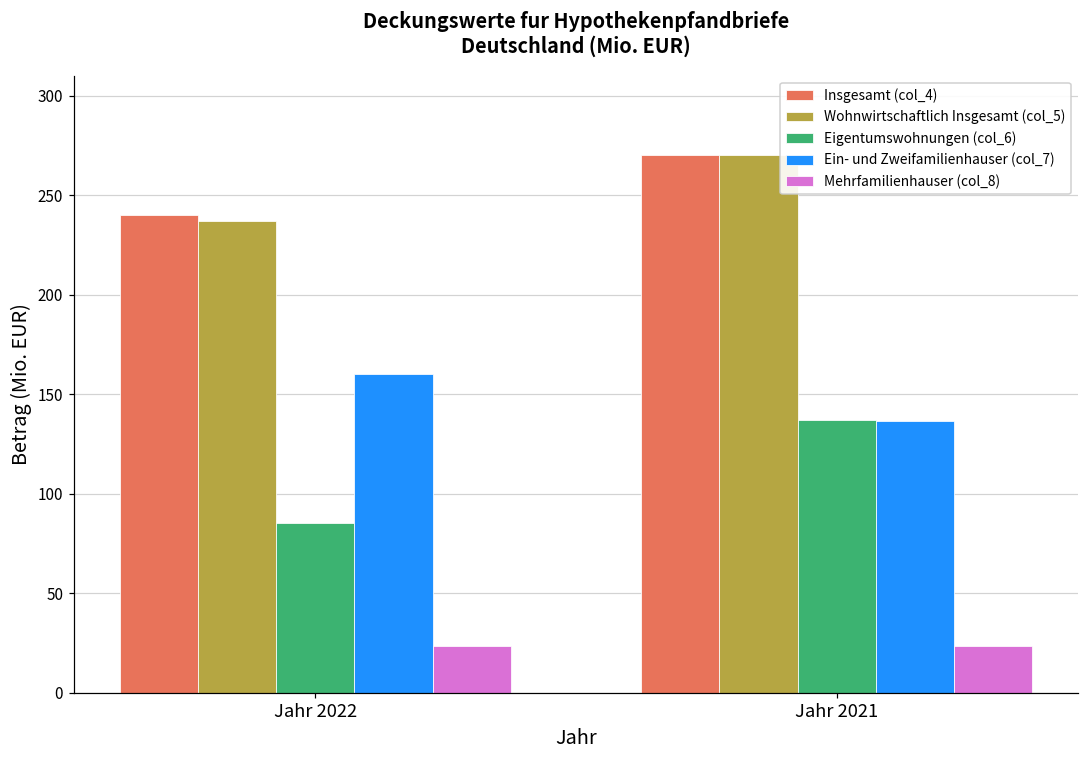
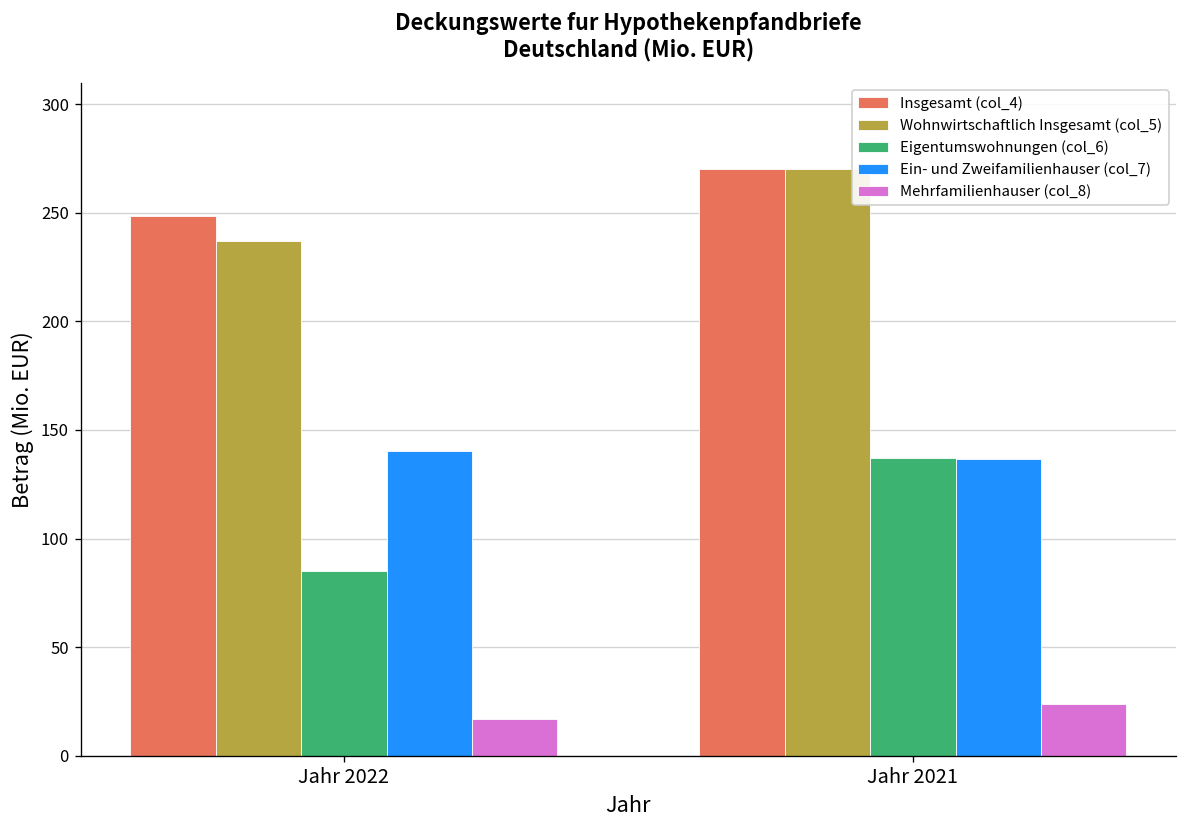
  {
    "Insgesamt (col_4)": {
-     "Jahr 2022": 240,
+     "Jahr 2022": 249,
      "Jahr 2021": 270
    },
    "Wohnwirtschaftlich Insgesamt (col_5)": {
      "Jahr 2022": 237,
      "Jahr 2021": 270
    },
    "Eigentumswohnungen (col_6)": {
      "Jahr 2022": 85,
      "Jahr 2021": 137
    },
    "Ein- und Zweifamilienhauser (col_7)": {
-     "Jahr 2022": 160,
+     "Jahr 2022": 140,
      "Jahr 2021": 137
    },
    "Mehrfamilienhauser (col_8)": {
-     "Jahr 2022": 23,
+     "Jahr 2022": 17,
      "Jahr 2021": 24
    }
  }
